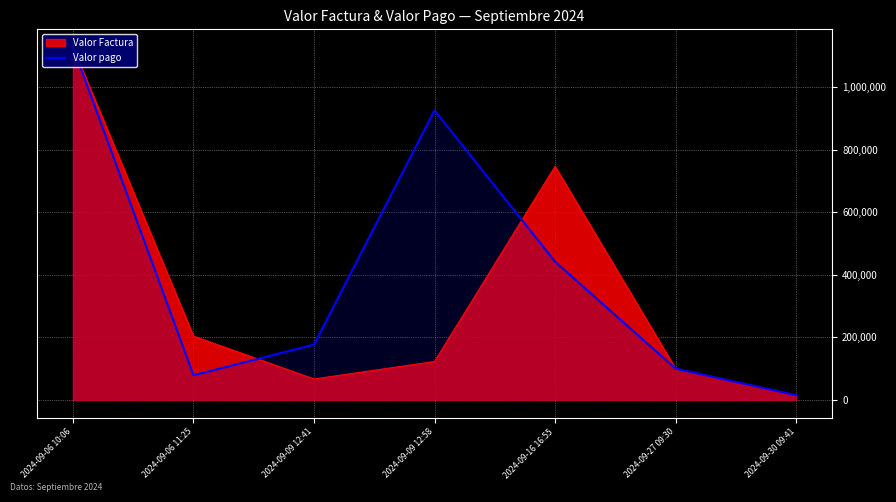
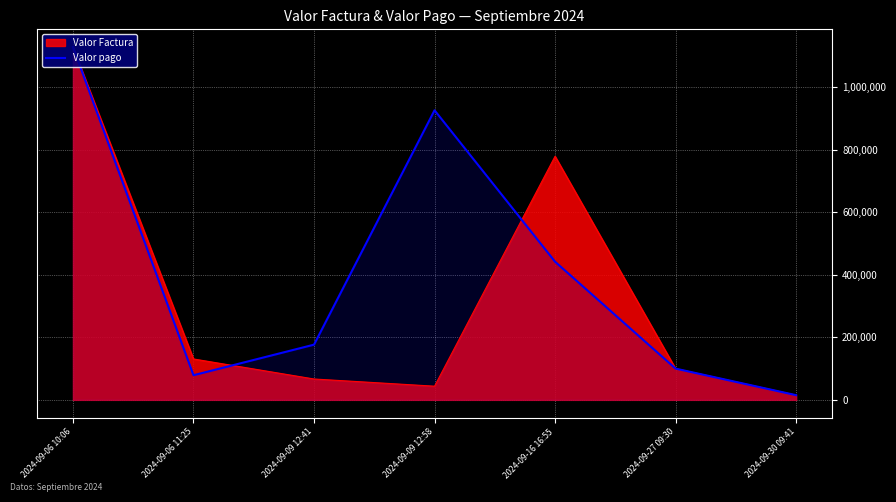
  {
    "Valor Factura": {
-     "2024-09-06 11:25": "200,000",
+     "2024-09-06 11:25": "130,000",
      "2024-09-09 12:41": "70,000",
-     "2024-09-09 12:58": "120,000",
-     "2024-09-16 16:55": "750,000"
+     "2024-09-09 12:58": "40,000",
+     "2024-09-16 16:55": "780,000"
    },
    "Valor pago": {
      "2024-09-06 11:25": "80,000",
      "2024-09-09 12:41": "180,000",
      "2024-09-09 12:58": "930,000",
      "2024-09-16 16:55": "440,000"
    }
  }
